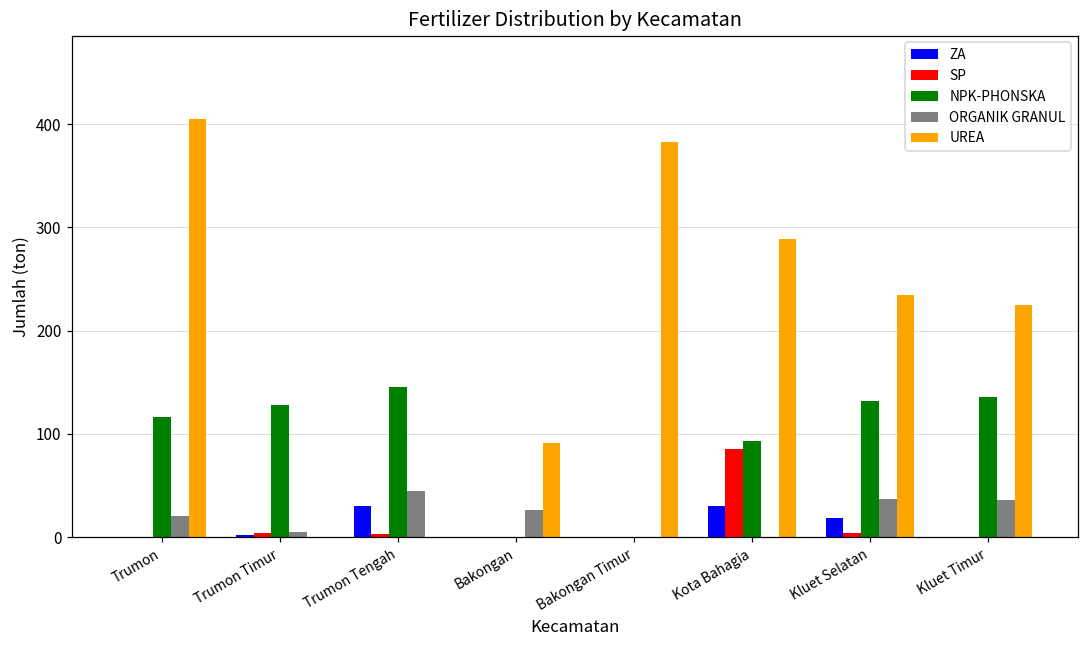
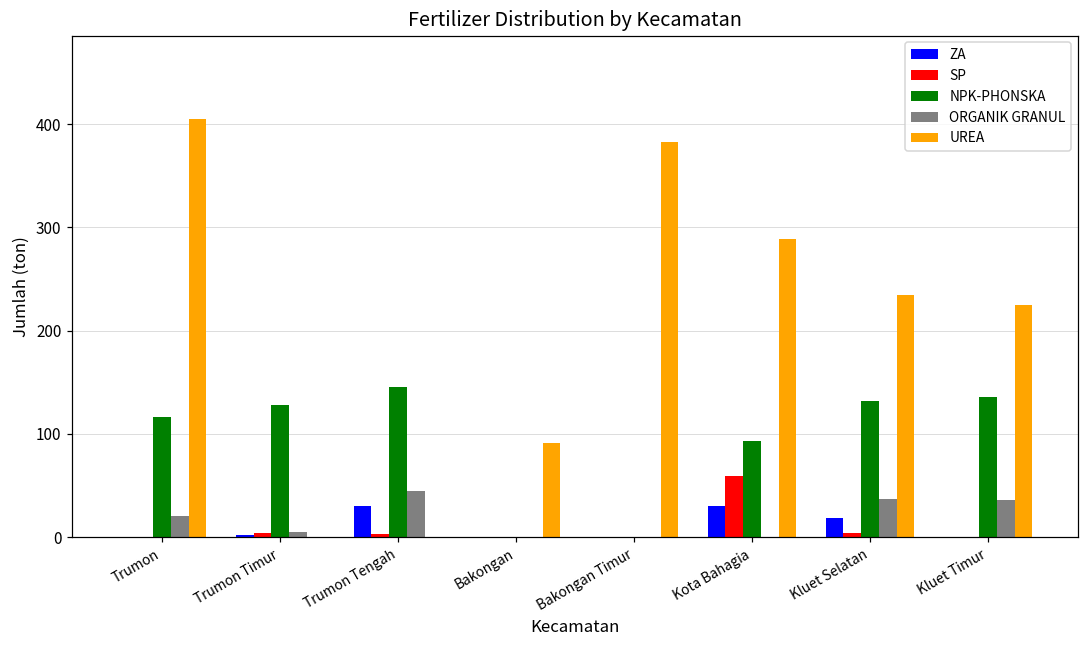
  {
    "ZA": {
      "Trumon": 0,
      "Trumon Tengah": 30,
      "Bakongan": 0,
      "Bakongan Timur": 0,
      "Kota Bahagia": 30,
      "Kluet Selatan": 20,
      "Kluet Timur": 0
    },
    "SP": {
      "Trumon": 0,
      "Trumon Timur": 0,
      "Trumon Tengah": 0,
      "Bakongan": 0,
      "Bakongan Timur": 0,
-     "Kota Bahagia": 90,
+     "Kota Bahagia": 60,
      "Kluet Selatan": 0,
      "Kluet Timur": 0
    },
    "NPK-PHONSKA": {
      "Trumon": 120,
      "Trumon Timur": 130,
      "Trumon Tengah": 150,
      "Bakongan": 0,
      "Bakongan Timur": 0,
      "Kota Bahagia": 90,
      "Kluet Selatan": 130,
      "Kluet Timur": 140
    },
    "ORGANIK GRANUL": {
      "Trumon": 20,
      "Trumon Timur": 10,
      "Trumon Tengah": 50,
-     "Bakongan": 30,
+     "Bakongan": 0,
      "Bakongan Timur": 0,
      "Kota Bahagia": 0,
      "Kluet Selatan": 40,
      "Kluet Timur": 40
    },
    "UREA": {
      "Trumon": 410,
      "Trumon Timur": 0,
      "Trumon Tengah": 0,
      "Bakongan": 90,
      "Bakongan Timur": 380,
      "Kota Bahagia": 290,
      "Kluet Selatan": 240,
      "Kluet Timur": 230
    }
  }
